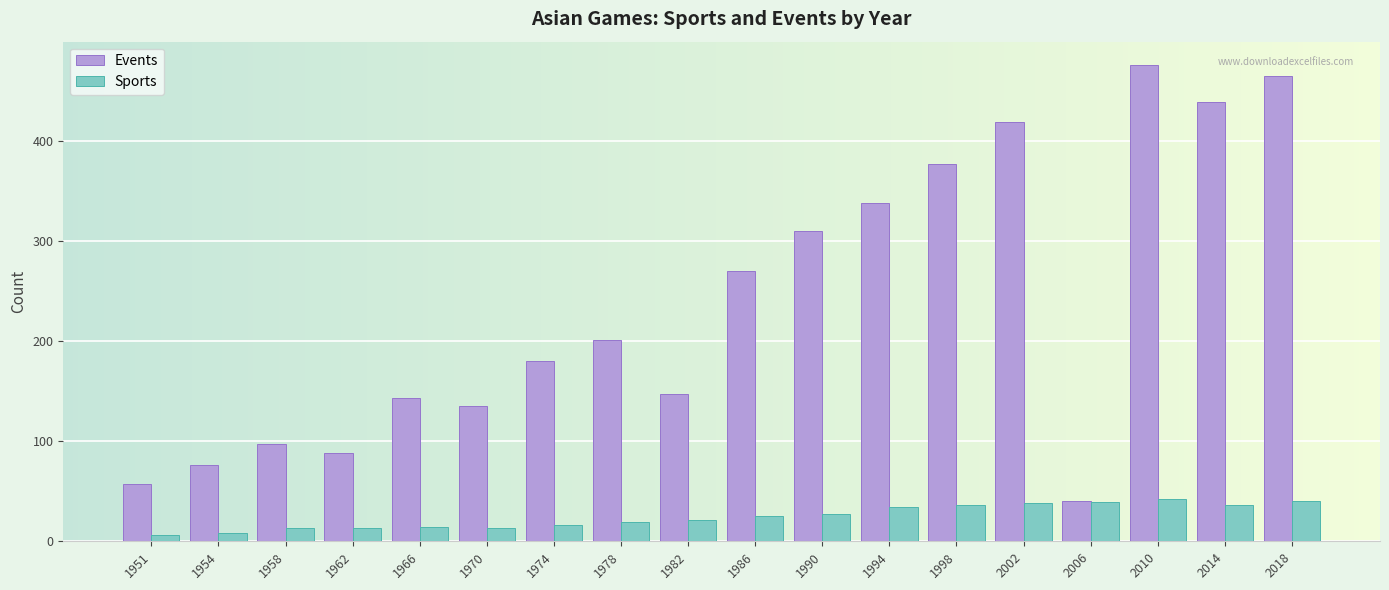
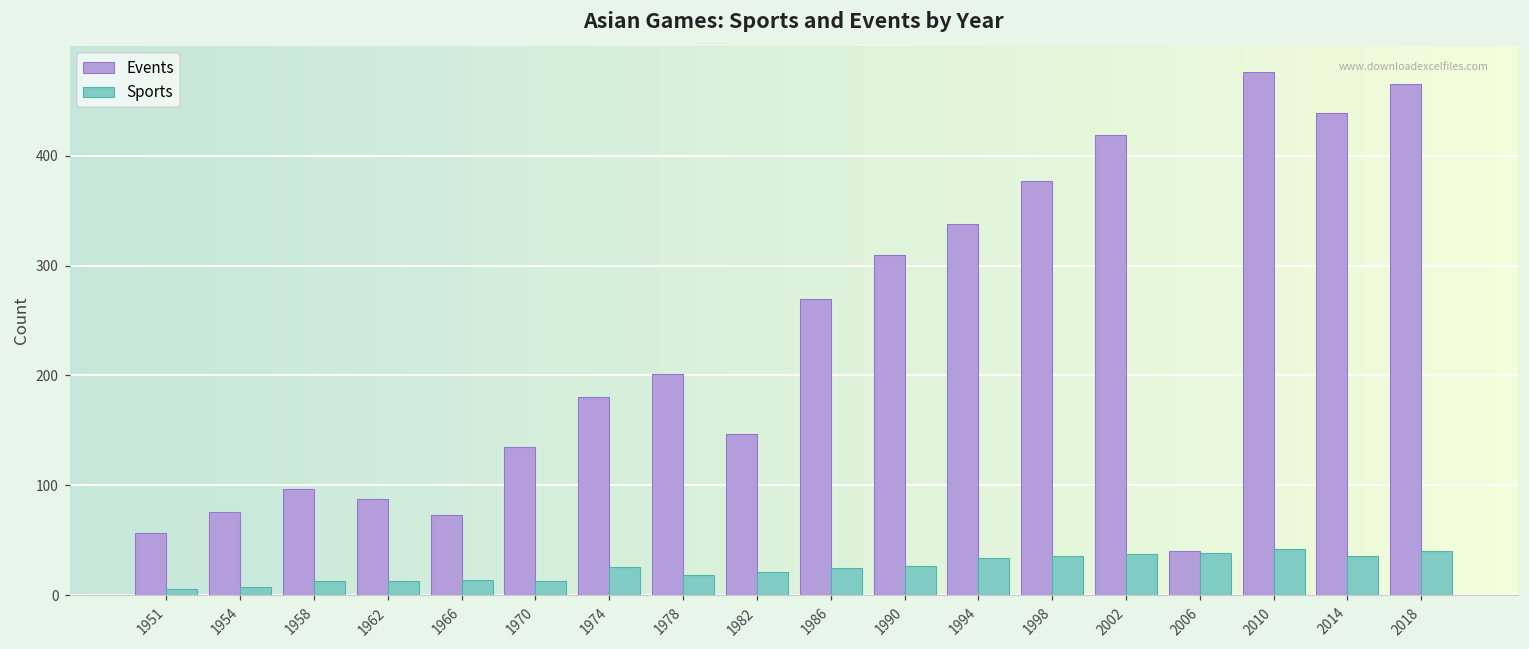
  {
    "Events": {
      "1951": 60,
      "1954": 80,
      "1958": 100,
      "1962": 90,
-     "1966": 140,
+     "1966": 70,
      "1970": 140,
      "1974": 180,
      "1978": 200,
      "1982": 150,
      "1986": 270,
      "1990": 310,
      "1994": 340,
      "1998": 380,
      "2002": 420,
      "2006": 40,
      "2010": 480,
      "2014": 440,
      "2018": 470
    },
    "Sports": {
      "1951": 10,
      "1954": 10,
      "1958": 10,
      "1962": 10,
      "1966": 10,
      "1970": 10,
-     "1974": 20,
+     "1974": 30,
      "1978": 20,
      "1982": 20,
      "1986": 30,
      "1990": 30,
      "1994": 30,
      "1998": 40,
      "2002": 40,
      "2006": 40,
      "2010": 40,
      "2014": 40,
      "2018": 40
    }
  }
